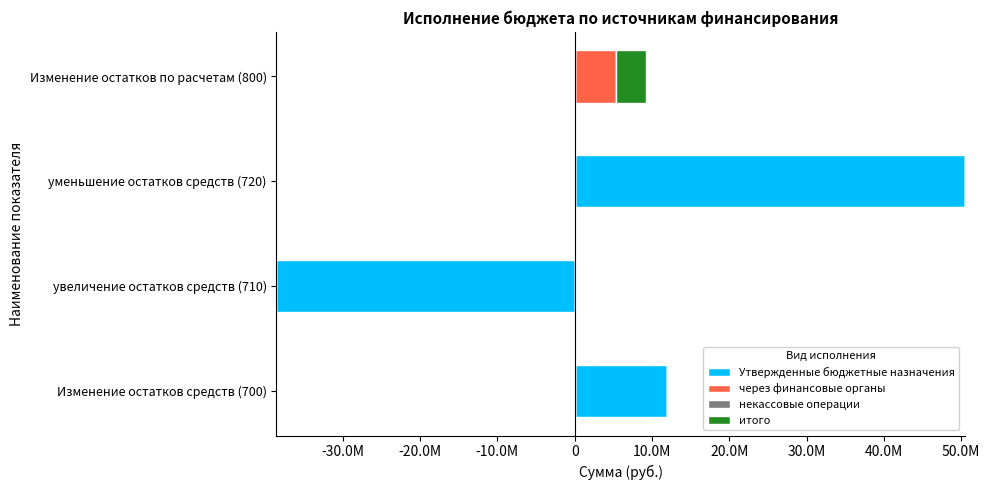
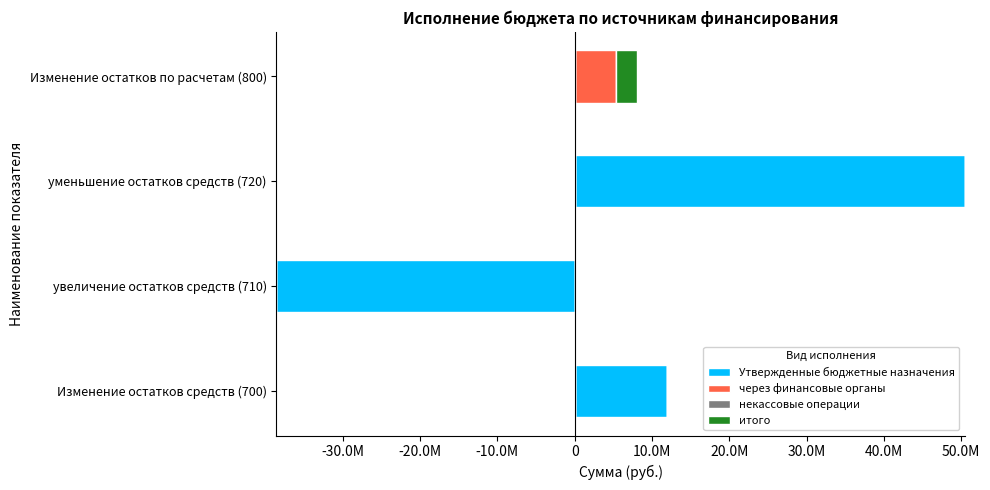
  {
    "итого": {
-     "Изменение остатков по расчетам (800)": 4000000,
+     "Изменение остатков по расчетам (800)": 3000000,
      "уменьшение остатков средств (720)": 0,
      "увеличение остатков средств (710)": 0,
      "Изменение остатков средств (700)": 0
    }
  }
